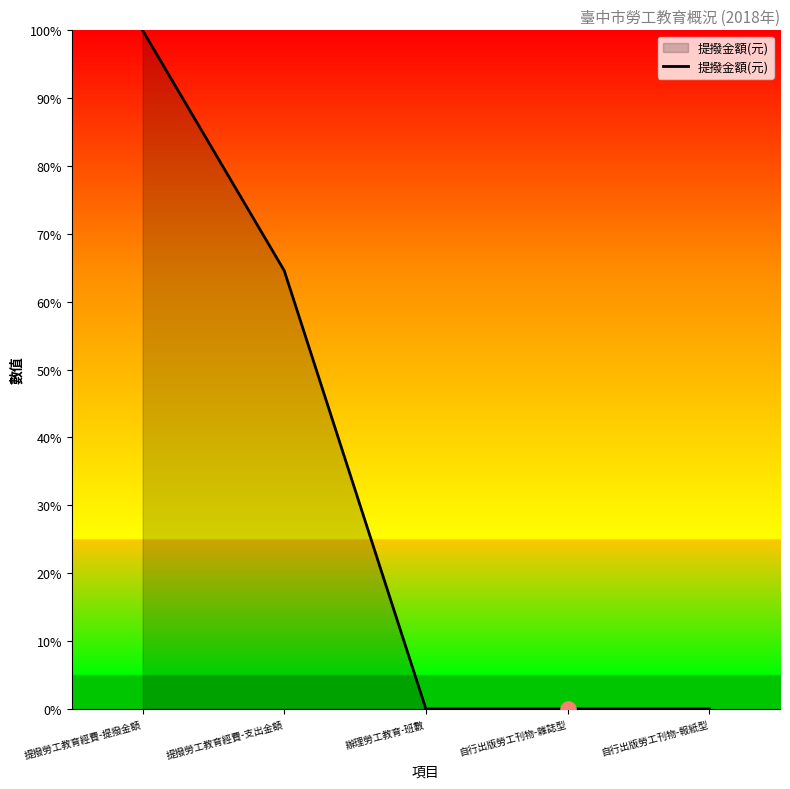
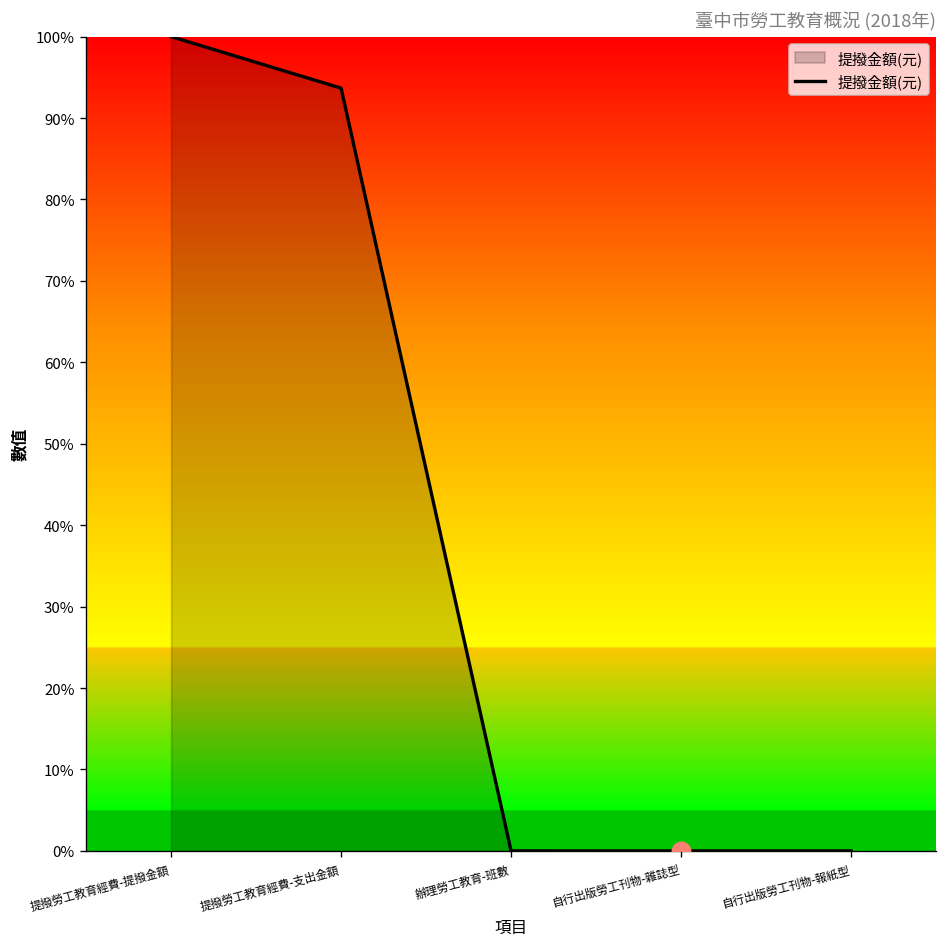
  {
    "提撥金額(元)": {
      "提撥勞工教育經費-提撥金額": "100%",
-     "提撥勞工教育經費-支出金額": "65%",
+     "提撥勞工教育經費-支出金額": "94%",
      "辦理勞工教育-班數": "0%",
      "自行出版勞工刊物-報紙型": "0%"
    }
  }
